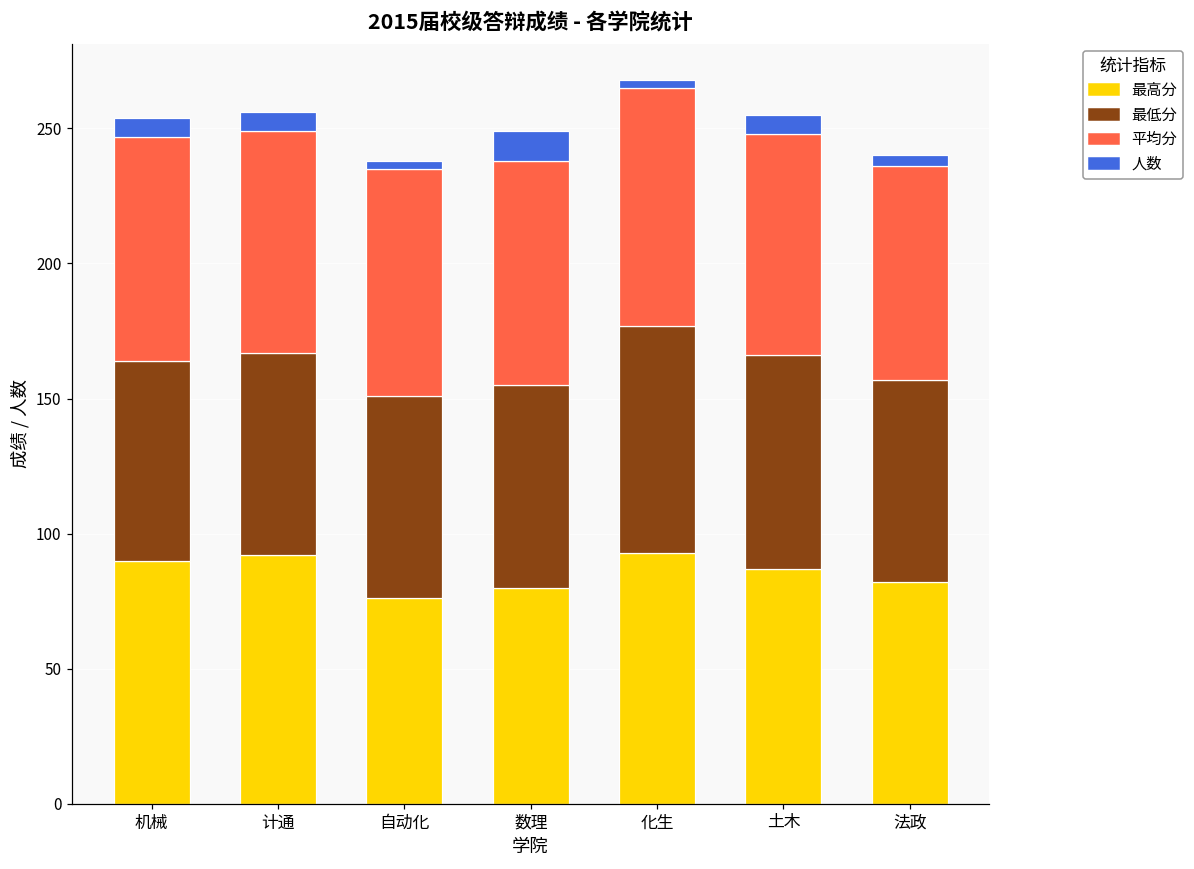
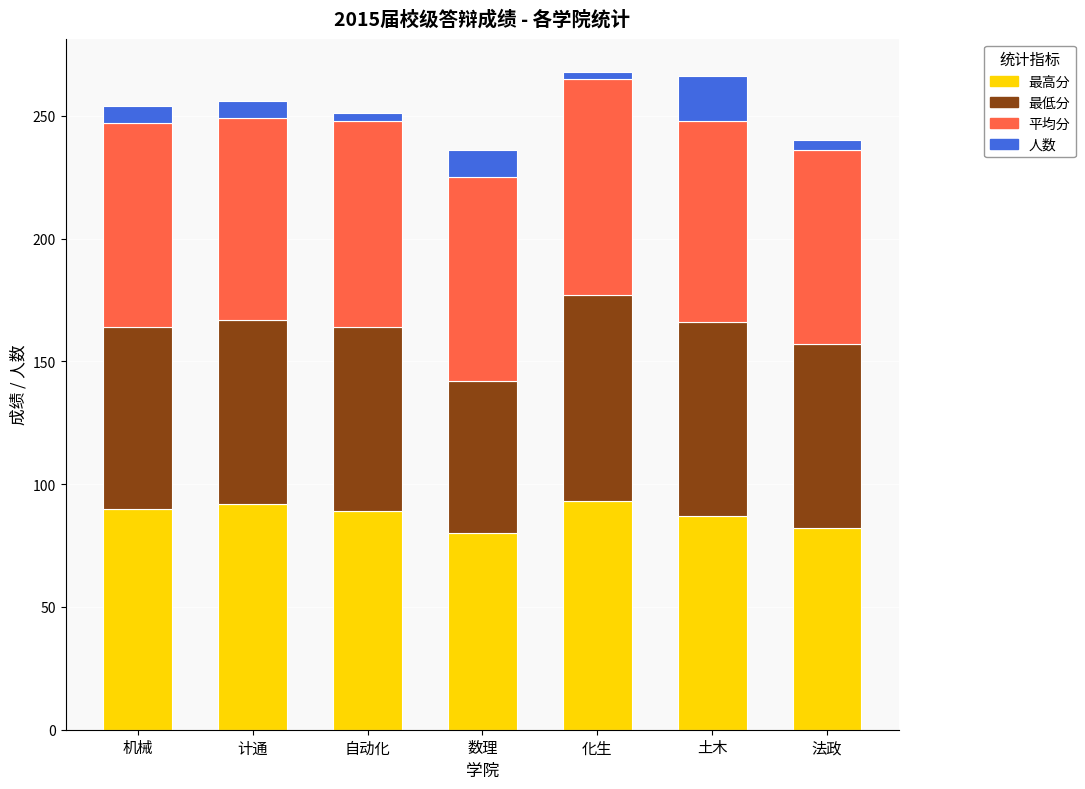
  {
    "最高分": {
      "机械": 90,
      "计通": 92,
-     "自动化": 76,
+     "自动化": 89,
      "数理": 80,
      "化生": 93,
      "土木": 87,
      "法政": 82
    },
    "最低分": {
      "机械": 74,
      "计通": 75,
      "自动化": 75,
-     "数理": 75,
+     "数理": 62,
      "化生": 84,
      "土木": 79,
      "法政": 75
    },
    "平均分": {
      "机械": 83,
      "计通": 82,
      "自动化": 84,
      "数理": 83,
      "化生": 88,
      "土木": 82,
      "法政": 79
    },
    "人数": {
      "机械": 7,
      "计通": 7,
      "自动化": 3,
      "数理": 11,
      "化生": 3,
-     "土木": 7,
+     "土木": 18,
      "法政": 4
    }
  }
